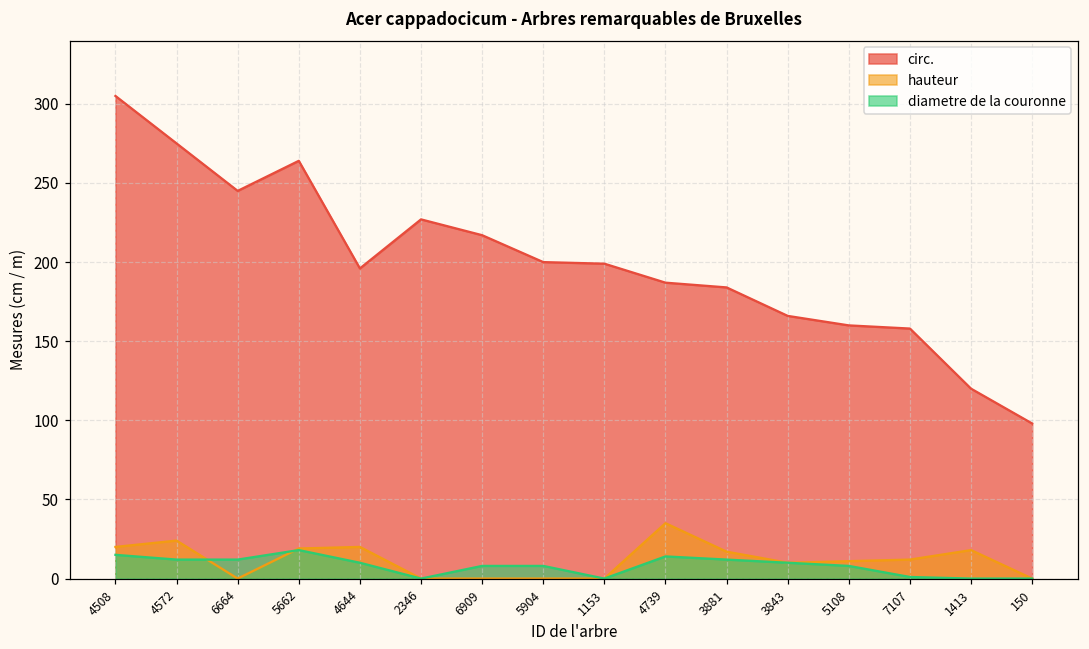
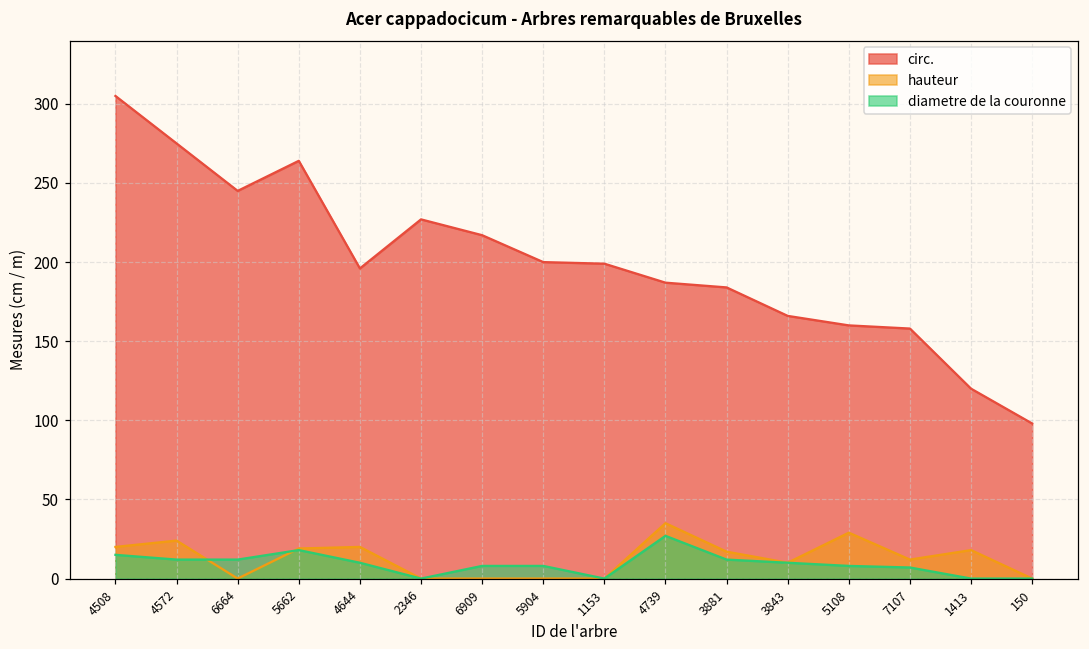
  {
    "circ.": {
      "4508": 305,
      "4572": 275,
      "6664": 245,
      "5662": 264,
      "4644": 196,
      "2346": 227,
      "6909": 217,
      "5904": 200,
      "1153": 199,
      "4739": 187,
      "3881": 184,
      "3843": 166,
      "5108": 160,
      "7107": 158,
      "1413": 120,
      "150": 98
    },
    "hauteur": {
      "4508": 20,
      "4572": 24,
      "6664": 0,
      "4644": 20,
      "6909": 0,
      "5904": 0,
      "4739": 35,
      "3881": 17,
-     "5108": 11,
+     "5108": 29,
      "7107": 12,
      "1413": 18
    },
    "diametre de la couronne": {
      "4508": 15,
      "4572": 12,
      "6664": 12,
      "4644": 10,
      "6909": 8,
      "5904": 8,
-     "4739": 14,
+     "4739": 27,
      "3881": 12,
      "5108": 8,
-     "7107": 1,
+     "7107": 7,
      "1413": 0
    }
  }
